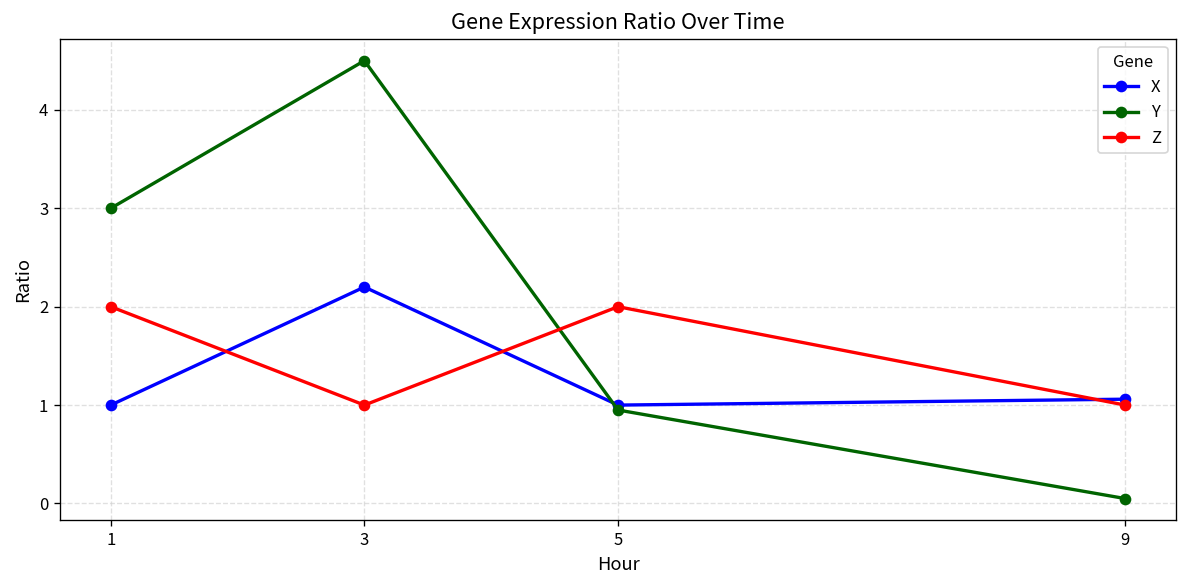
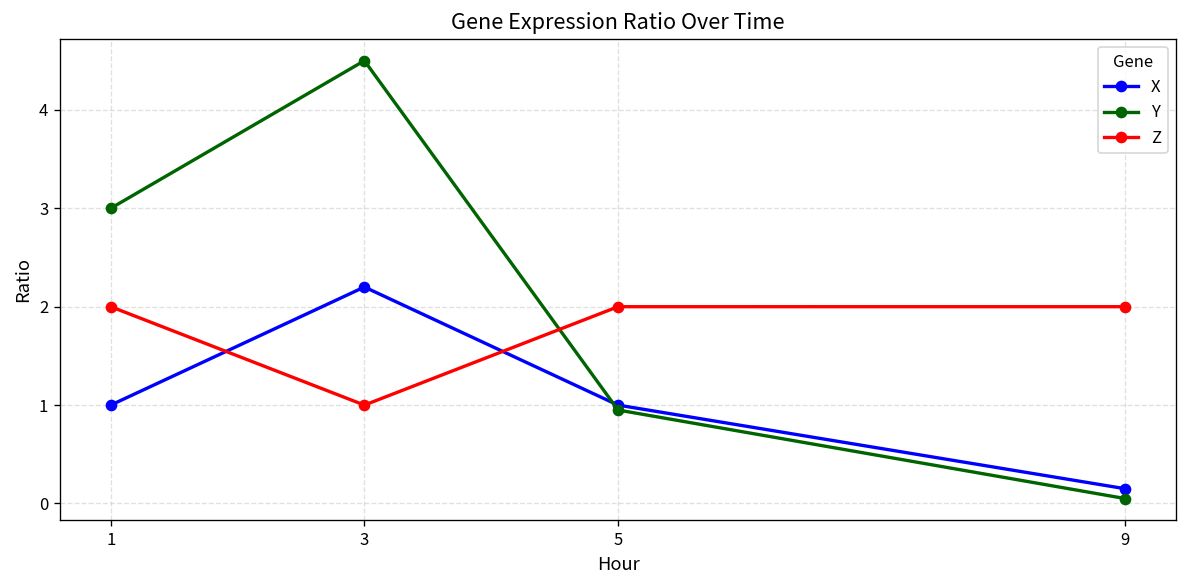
  {
    "X": {
      "1": 1.0,
      "3": 2.2,
      "5": 1.0,
-     "9": 1.1
+     "9": 0.2
    },
    "Y": {
      "1": 3.0,
      "3": 4.5,
      "5": 1.0,
      "9": 0.1
    },
    "Z": {
      "1": 2,
      "3": 1,
      "5": 2,
-     "9": 1
+     "9": 2
    }
  }
